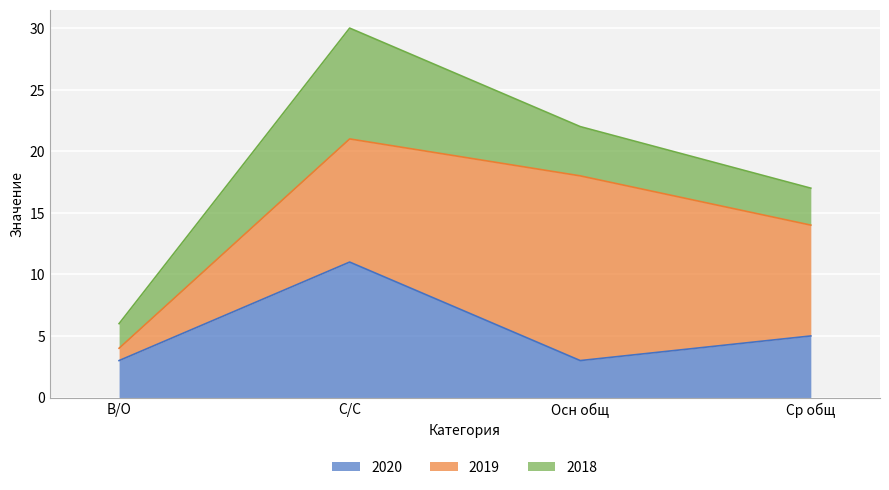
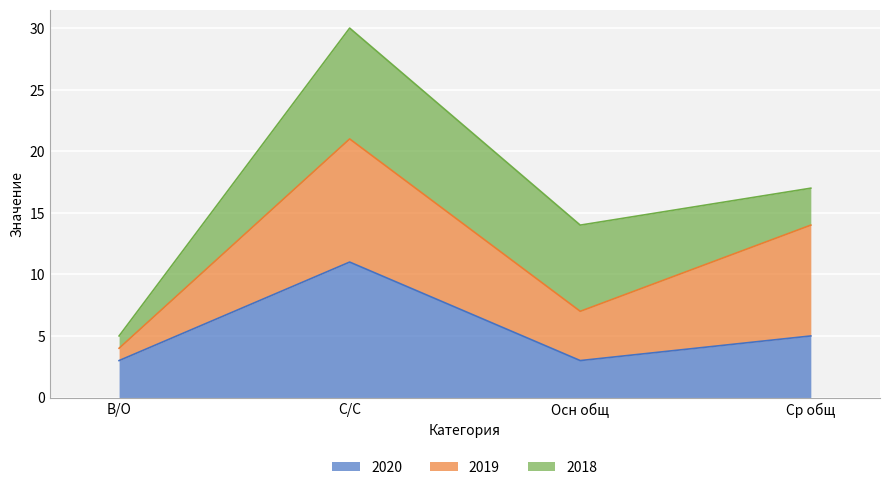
  {
    "2020": {
      "В/О": 3,
      "С/С": 11,
      "Осн общ": 3,
      "Ср общ": 5
    },
    "2019": {
      "В/О": 1,
      "С/С": 10,
-     "Осн общ": 15,
+     "Осн общ": 4,
      "Ср общ": 9
    },
    "2018": {
-     "В/О": 2,
+     "В/О": 1,
      "С/С": 9,
-     "Осн общ": 4,
+     "Осн общ": 7,
      "Ср общ": 3
    }
  }
